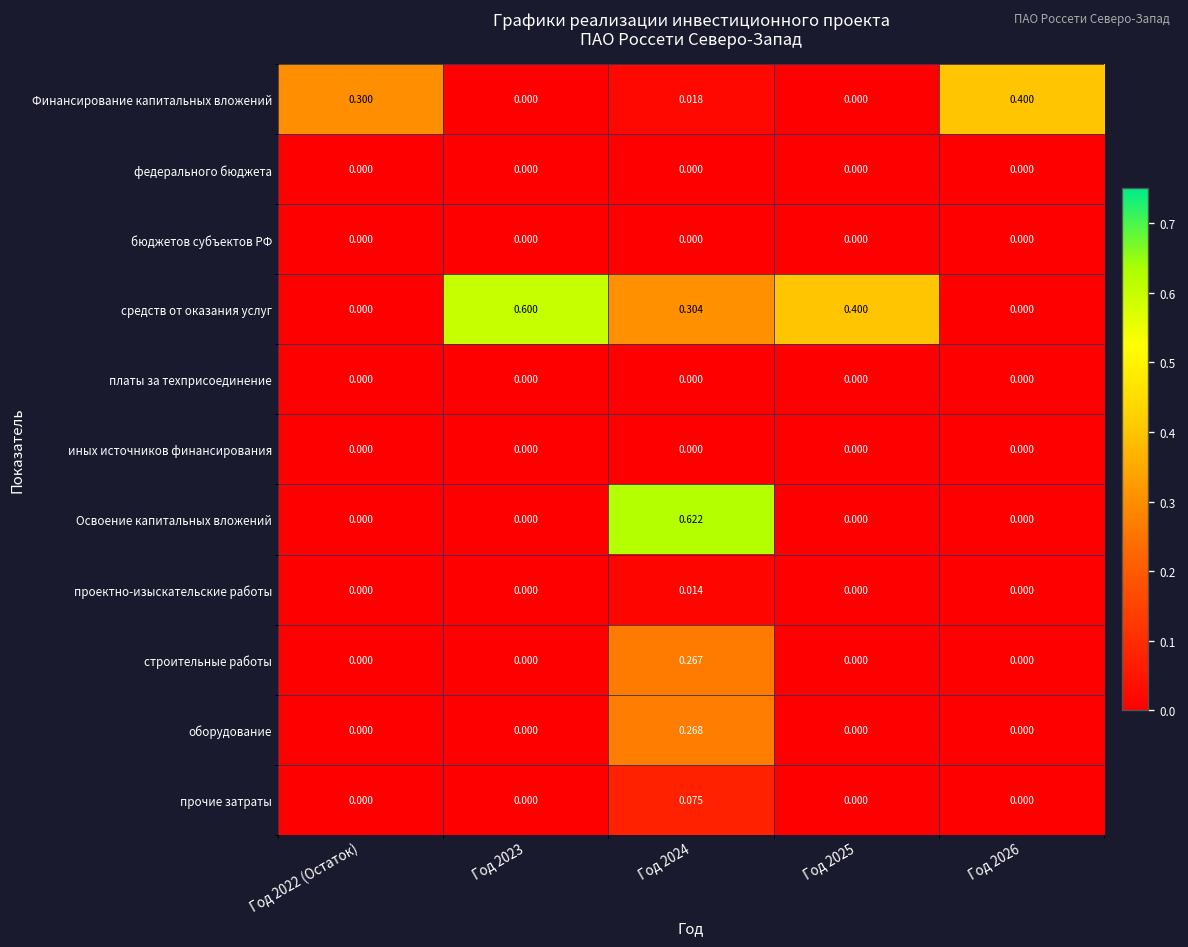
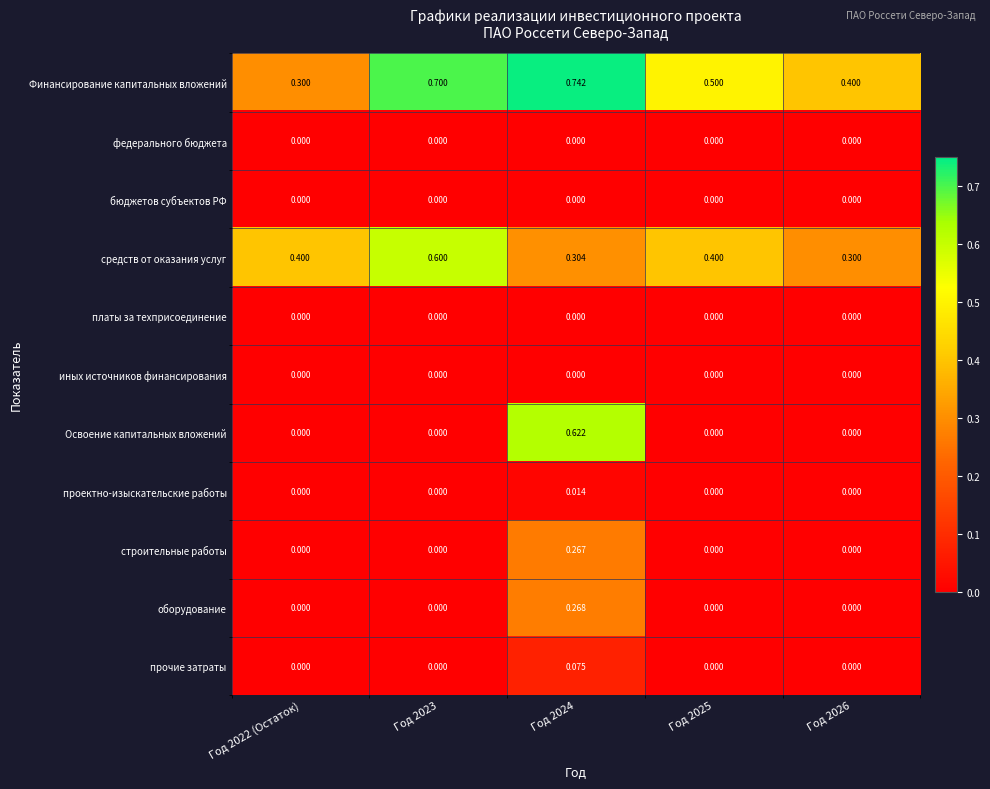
  {
    "Финансирование капитальных вложений": {
      "Год 2022 (Остаток)": 0.300,
-     "Год 2023": 0.000,
-     "Год 2024": 0.018,
-     "Год 2025": 0.000,
+     "Год 2023": 0.700,
+     "Год 2024": 0.742,
+     "Год 2025": 0.500,
      "Год 2026": 0.400
    },
    "федерального бюджета": {
      "Год 2022 (Остаток)": 0.000,
      "Год 2023": 0.000,
      "Год 2024": 0.000,
      "Год 2025": 0.000,
      "Год 2026": 0.000
    },
    "бюджетов субъектов РФ": {
      "Год 2022 (Остаток)": 0.000,
      "Год 2023": 0.000,
      "Год 2024": 0.000,
      "Год 2025": 0.000,
      "Год 2026": 0.000
    },
    "средств от оказания услуг": {
-     "Год 2022 (Остаток)": 0.000,
+     "Год 2022 (Остаток)": 0.400,
      "Год 2023": 0.600,
      "Год 2024": 0.304,
      "Год 2025": 0.400,
-     "Год 2026": 0.000
+     "Год 2026": 0.300
    },
    "платы за техприсоединение": {
      "Год 2022 (Остаток)": 0.000,
      "Год 2023": 0.000,
      "Год 2024": 0.000,
      "Год 2025": 0.000,
      "Год 2026": 0.000
    },
    "иных источников финансирования": {
      "Год 2022 (Остаток)": 0.000,
      "Год 2023": 0.000,
      "Год 2024": 0.000,
      "Год 2025": 0.000,
      "Год 2026": 0.000
    },
    "Освоение капитальных вложений": {
      "Год 2022 (Остаток)": 0.000,
      "Год 2023": 0.000,
      "Год 2024": 0.622,
      "Год 2025": 0.000,
      "Год 2026": 0.000
    },
    "проектно-изыскательские работы": {
      "Год 2022 (Остаток)": 0.000,
      "Год 2023": 0.000,
      "Год 2024": 0.014,
      "Год 2025": 0.000,
      "Год 2026": 0.000
    },
    "строительные работы": {
      "Год 2022 (Остаток)": 0.000,
      "Год 2023": 0.000,
      "Год 2024": 0.267,
      "Год 2025": 0.000,
      "Год 2026": 0.000
    },
    "оборудование": {
      "Год 2022 (Остаток)": 0.000,
      "Год 2023": 0.000,
      "Год 2024": 0.268,
      "Год 2025": 0.000,
      "Год 2026": 0.000
    },
    "прочие затраты": {
      "Год 2022 (Остаток)": 0.000,
      "Год 2023": 0.000,
      "Год 2024": 0.075,
      "Год 2025": 0.000,
      "Год 2026": 0.000
    }
  }
